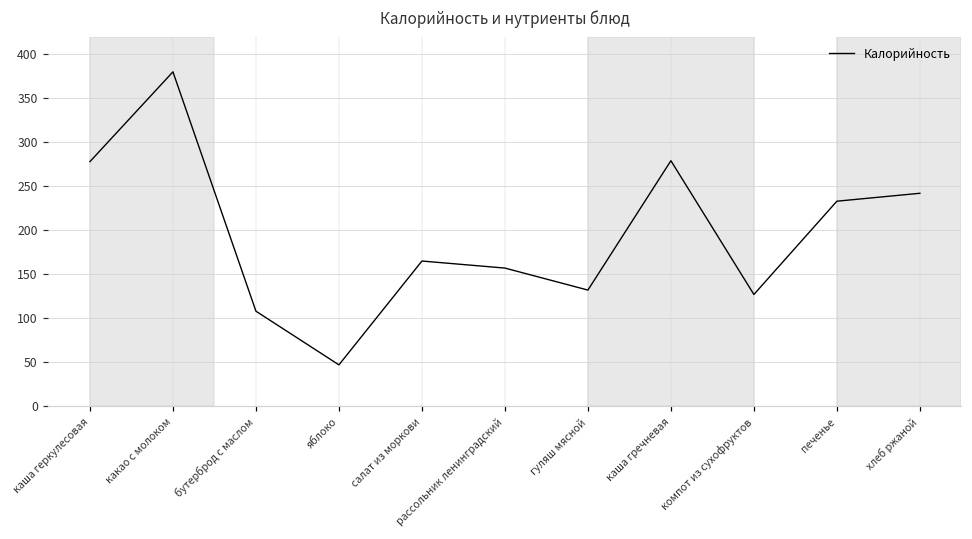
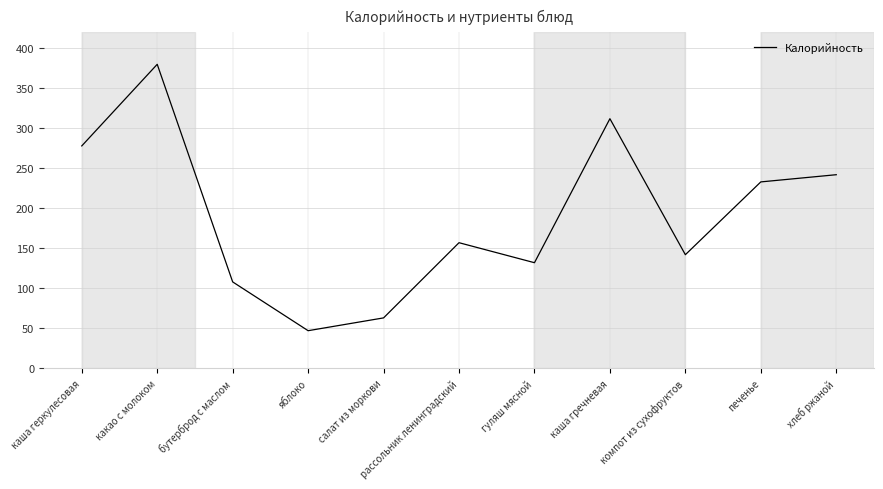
  {
    "каша геркулесовая": 280,
    "какао с молоком": 380,
    "бутерброд с маслом": 110,
    "яблоко": 50,
-   "салат из моркови": 170,
+   "салат из моркови": 60,
    "рассольник ленинградский": 160,
    "гуляш мясной": 130,
-   "каша гречневая": 280,
-   "компот из сухофруктов": 130,
+   "каша гречневая": 310,
+   "компот из сухофруктов": 140,
    "печенье": 230,
    "хлеб ржаной": 240
  }
